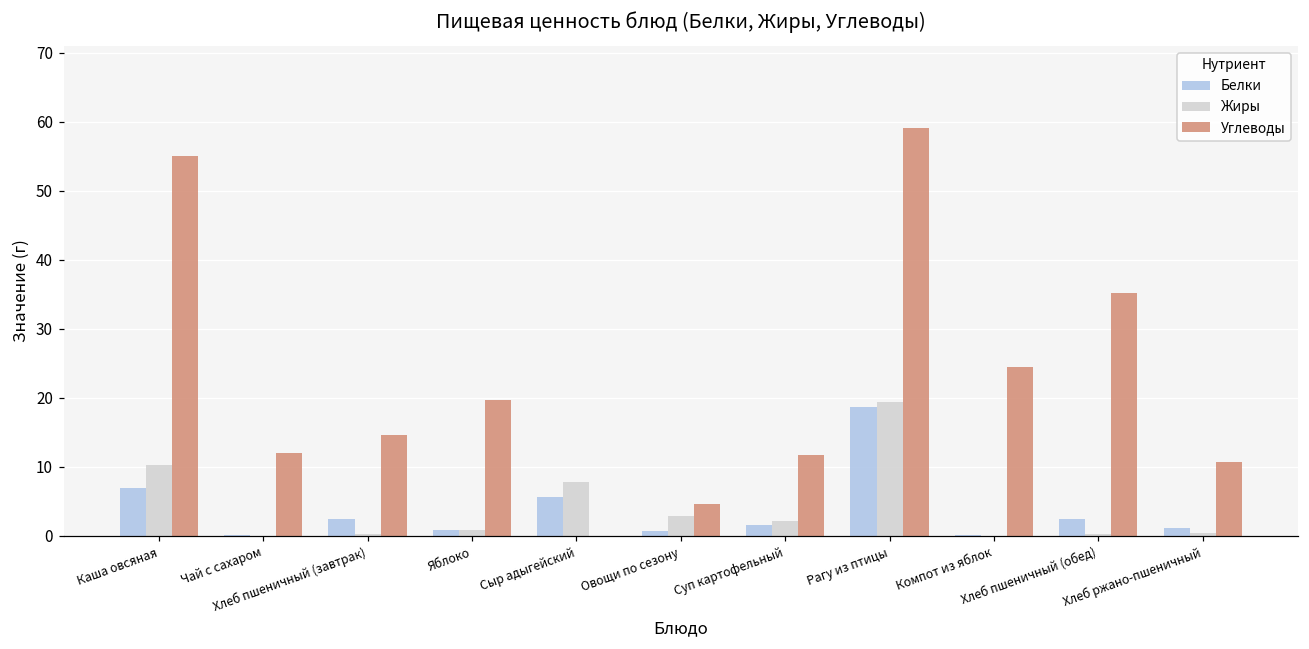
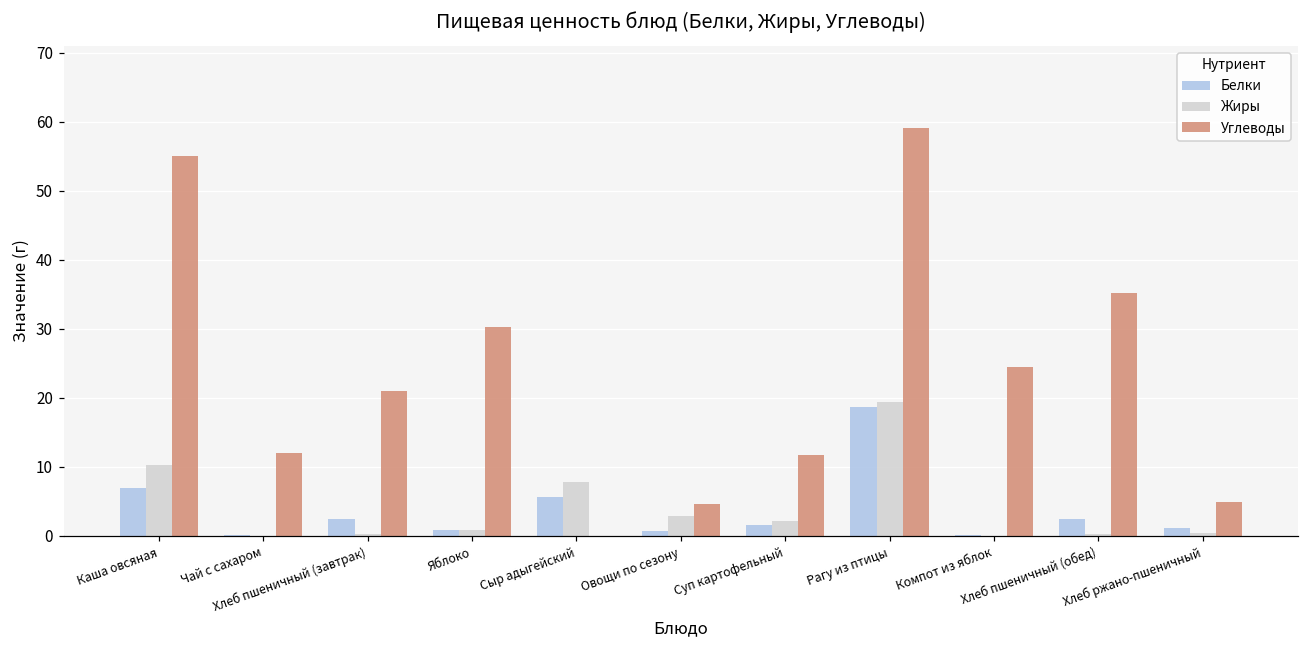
  {
    "Углеводы": {
      "Каша овсяная": 55,
      "Чай с сахаром": 12,
-     "Хлеб пшеничный (завтрак)": 15,
-     "Яблоко": 20,
+     "Хлеб пшеничный (завтрак)": 21,
+     "Яблоко": 30,
      "Сыр адыгейский": 0,
      "Овощи по сезону": 5,
      "Суп картофельный": 12,
      "Рагу из птицы": 59,
      "Компот из яблок": 24,
      "Хлеб пшеничный (обед)": 35,
-     "Хлеб ржано-пшеничный": 11
+     "Хлеб ржано-пшеничный": 5
    }
  }
